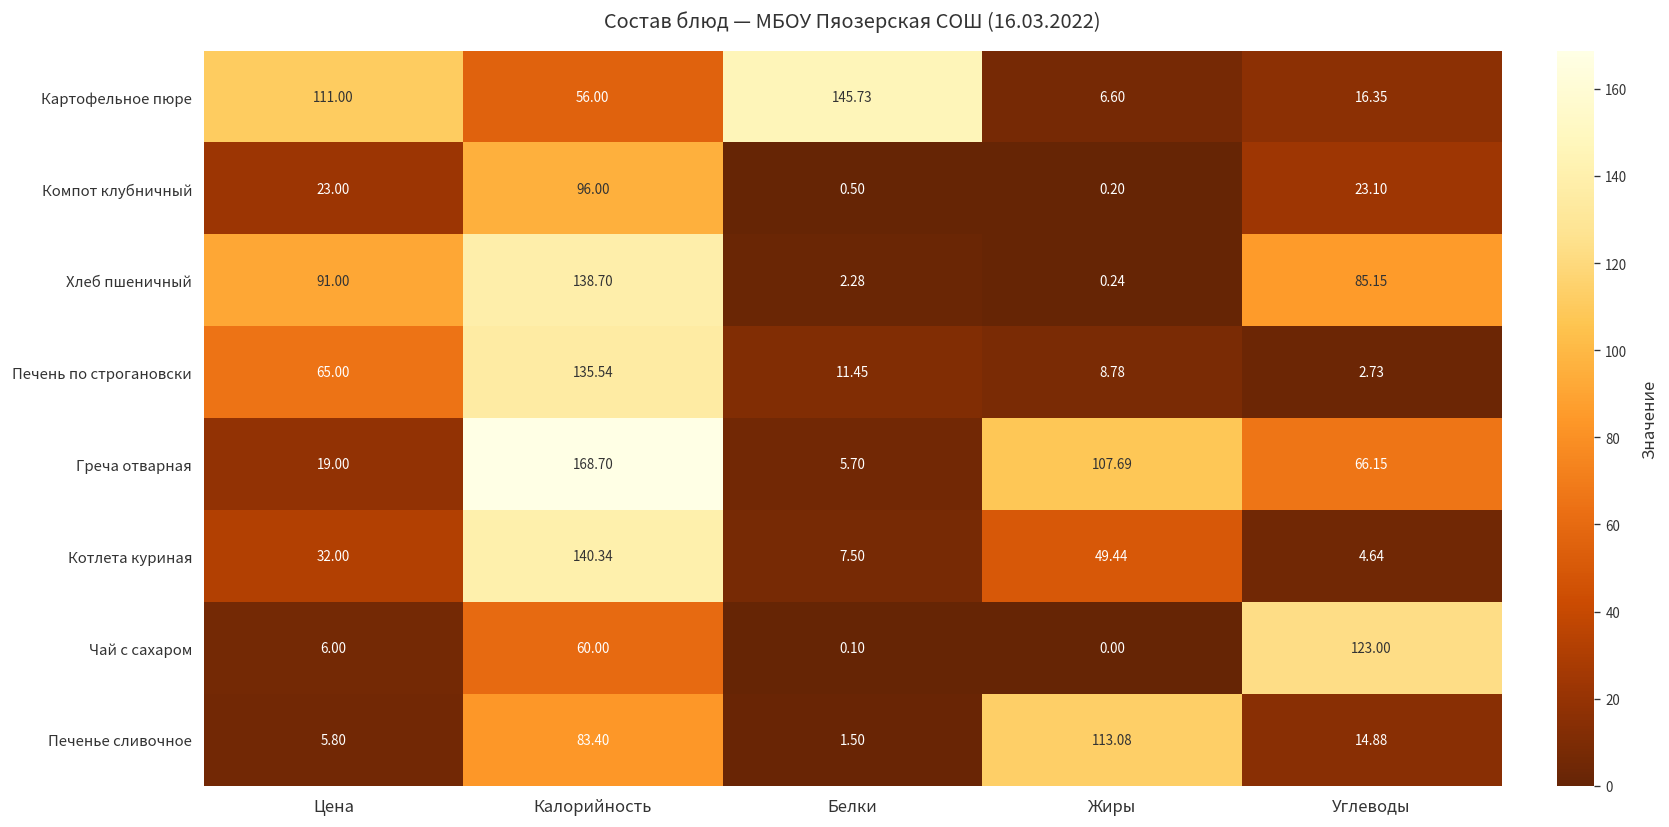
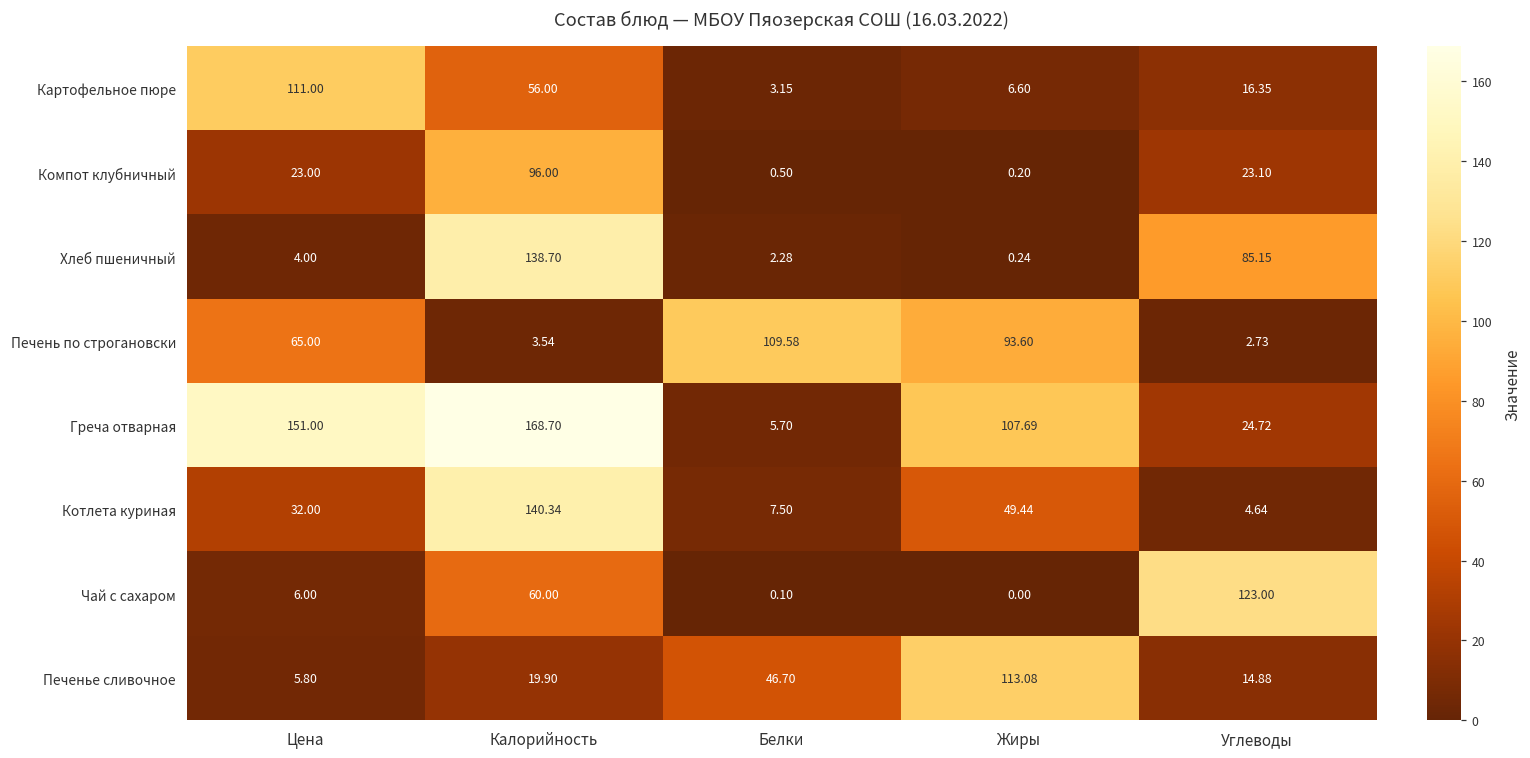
  {
    "Картофельное пюре": {
      "Цена": 111.00,
      "Калорийность": 56.00,
-     "Белки": 145.73,
+     "Белки": 3.15,
      "Жиры": 6.60,
      "Углеводы": 16.35
    },
    "Компот клубничный": {
      "Цена": 23.00,
      "Калорийность": 96.00,
      "Белки": 0.50,
      "Жиры": 0.20,
      "Углеводы": 23.10
    },
    "Хлеб пшеничный": {
-     "Цена": 91.00,
+     "Цена": 4.00,
      "Калорийность": 138.70,
      "Белки": 2.28,
      "Жиры": 0.24,
      "Углеводы": 85.15
    },
    "Печень по строгановски": {
      "Цена": 65.00,
-     "Калорийность": 135.54,
-     "Белки": 11.45,
-     "Жиры": 8.78,
+     "Калорийность": 3.54,
+     "Белки": 109.58,
+     "Жиры": 93.60,
      "Углеводы": 2.73
    },
    "Греча отварная": {
-     "Цена": 19.00,
+     "Цена": 151.00,
      "Калорийность": 168.70,
      "Белки": 5.70,
      "Жиры": 107.69,
-     "Углеводы": 66.15
+     "Углеводы": 24.72
    },
    "Котлета куриная": {
      "Цена": 32.00,
      "Калорийность": 140.34,
      "Белки": 7.50,
      "Жиры": 49.44,
      "Углеводы": 4.64
    },
    "Чай с сахаром": {
      "Цена": 6.00,
      "Калорийность": 60.00,
      "Белки": 0.10,
      "Жиры": 0.00,
      "Углеводы": 123.00
    },
    "Печенье сливочное": {
      "Цена": 5.80,
-     "Калорийность": 83.40,
-     "Белки": 1.50,
+     "Калорийность": 19.90,
+     "Белки": 46.70,
      "Жиры": 113.08,
      "Углеводы": 14.88
    }
  }
